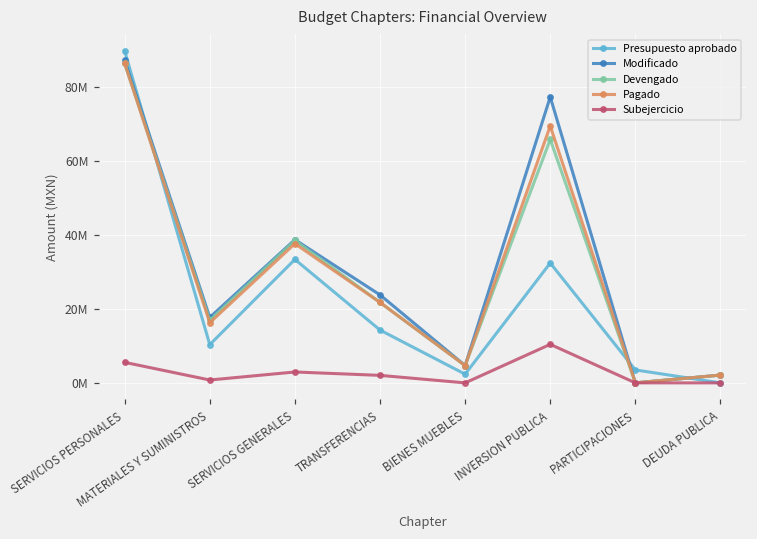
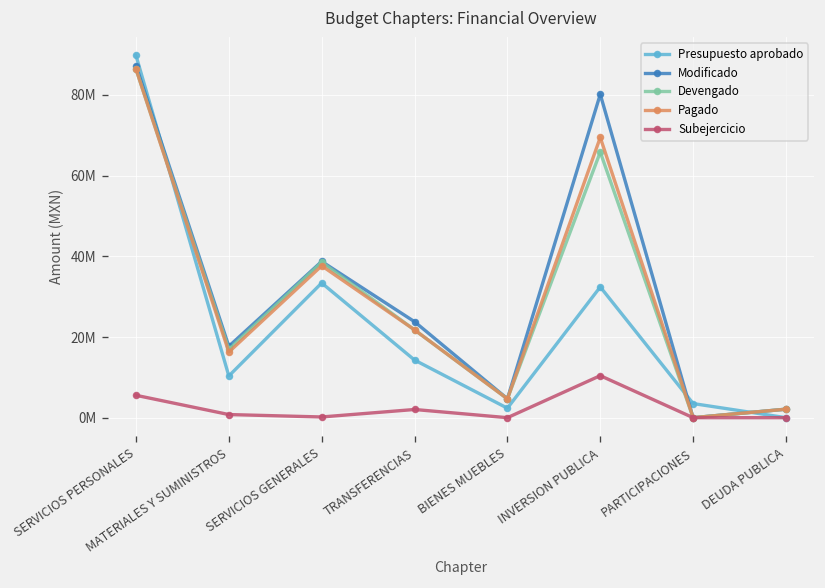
  {
    "Presupuesto aprobado": {
      "SERVICIOS PERSONALES": 90000000,
      "MATERIALES Y SUMINISTROS": 10000000,
      "SERVICIOS GENERALES": 33000000,
      "TRANSFERENCIAS": 14000000,
      "BIENES MUEBLES": 2000000,
      "INVERSION PUBLICA": 32000000,
      "PARTICIPACIONES": 4000000
    },
    "Modificado": {
      "SERVICIOS PERSONALES": 87000000,
      "MATERIALES Y SUMINISTROS": 18000000,
      "TRANSFERENCIAS": 24000000,
-     "INVERSION PUBLICA": 77000000
+     "INVERSION PUBLICA": 80000000
    },
    "Devengado": {
      "INVERSION PUBLICA": 66000000
    },
    "Pagado": {
      "SERVICIOS GENERALES": 38000000,
      "INVERSION PUBLICA": 69000000
    },
    "Subejercicio": {
      "SERVICIOS PERSONALES": 6000000,
      "MATERIALES Y SUMINISTROS": 1000000,
-     "SERVICIOS GENERALES": 3000000,
+     "SERVICIOS GENERALES": 0,
      "TRANSFERENCIAS": 2000000,
      "BIENES MUEBLES": 0,
      "INVERSION PUBLICA": 10000000
    }
  }
